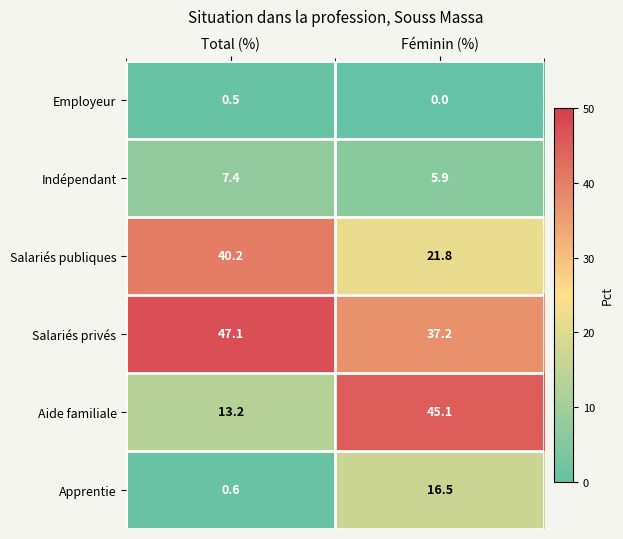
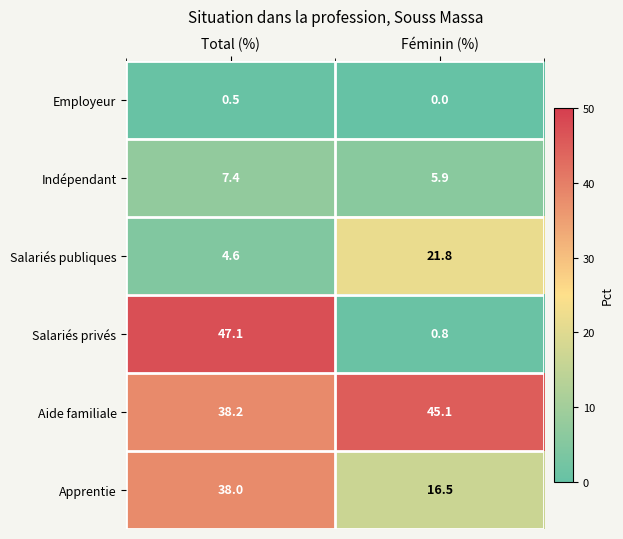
  {
    "Employeur": {
      "Total (%)": 0.5,
      "Féminin (%)": 0.0
    },
    "Indépendant": {
      "Total (%)": 7.4,
      "Féminin (%)": 5.9
    },
    "Salariés publiques": {
-     "Total (%)": 40.2,
+     "Total (%)": 4.6,
      "Féminin (%)": 21.8
    },
    "Salariés privés": {
      "Total (%)": 47.1,
-     "Féminin (%)": 37.2
+     "Féminin (%)": 0.8
    },
    "Aide familiale": {
-     "Total (%)": 13.2,
+     "Total (%)": 38.2,
      "Féminin (%)": 45.1
    },
    "Apprentie": {
-     "Total (%)": 0.6,
+     "Total (%)": 38.0,
      "Féminin (%)": 16.5
    }
  }
